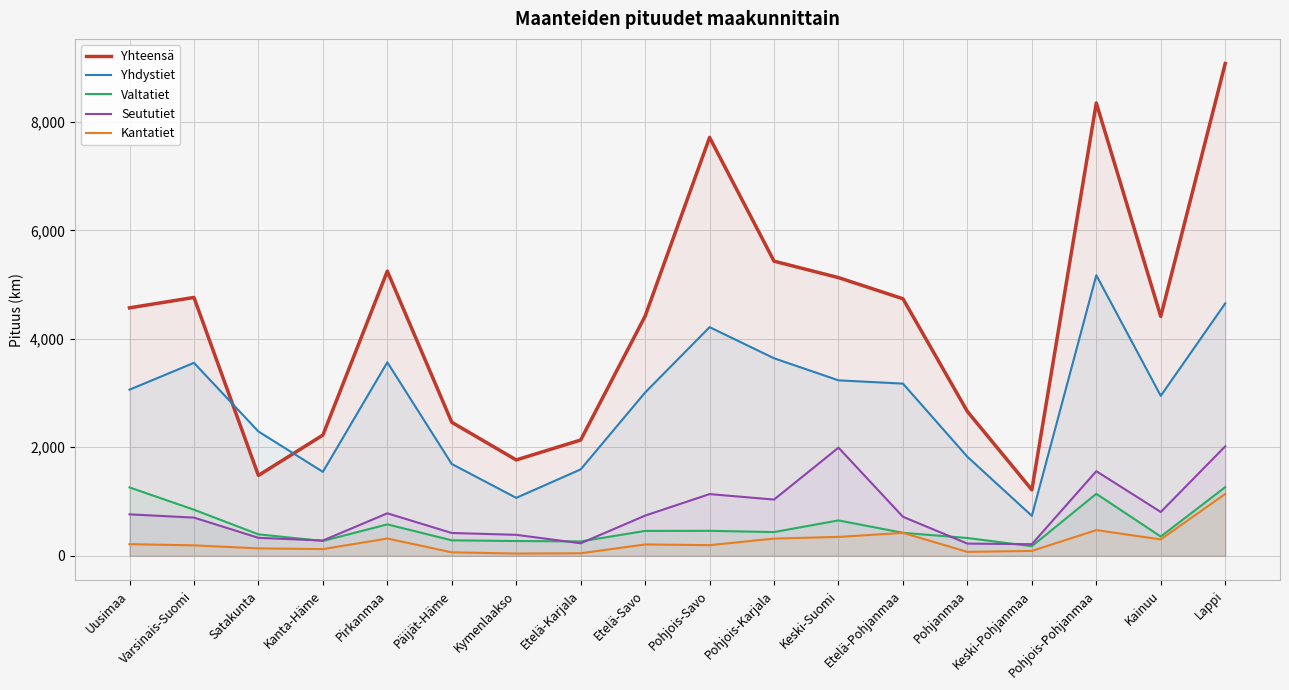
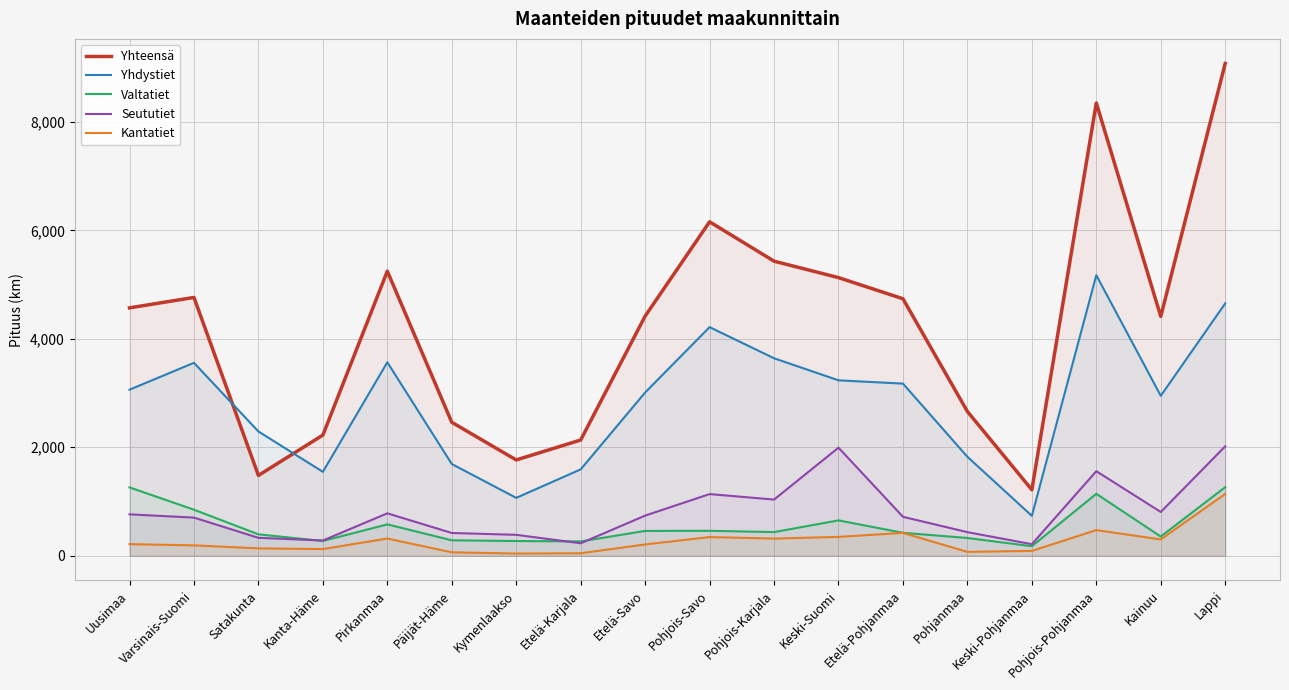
  {
    "Yhteensä": {
      "Uusimaa": "4,600",
      "Varsinais-Suomi": "4,800",
      "Satakunta": "1,500",
      "Kanta-Häme": "2,200",
      "Pirkanmaa": "5,200",
      "Päijät-Häme": "2,500",
      "Kymenlaakso": "1,800",
      "Etelä-Karjala": "2,100",
      "Etelä-Savo": "4,400",
-     "Pohjois-Savo": "7,700",
+     "Pohjois-Savo": "6,200",
      "Pohjois-Karjala": "5,400",
      "Keski-Suomi": "5,100",
      "Etelä-Pohjanmaa": "4,700",
      "Pohjanmaa": "2,700",
      "Keski-Pohjanmaa": "1,200",
      "Pohjois-Pohjanmaa": "8,300",
      "Kainuu": "4,400",
      "Lappi": "9,100"
    },
    "Yhdystiet": {
      "Uusimaa": "3,100",
      "Varsinais-Suomi": "3,600",
      "Satakunta": "2,300",
      "Kanta-Häme": "1,500",
      "Pirkanmaa": "3,600",
      "Päijät-Häme": "1,700",
      "Kymenlaakso": "1,100",
      "Etelä-Karjala": "1,600",
      "Etelä-Savo": "3,000",
      "Pohjois-Savo": "4,200",
      "Pohjois-Karjala": "3,600",
      "Keski-Suomi": "3,200",
      "Etelä-Pohjanmaa": "3,200",
      "Pohjanmaa": "1,800",
      "Keski-Pohjanmaa": "700",
      "Pohjois-Pohjanmaa": "5,200",
      "Kainuu": "2,900",
      "Lappi": "4,700"
    },
    "Valtatiet": {
      "Uusimaa": "1,300",
      "Varsinais-Suomi": "800",
      "Satakunta": "400",
      "Pirkanmaa": "600",
      "Päijät-Häme": "300",
      "Kymenlaakso": "300",
      "Etelä-Savo": "500",
      "Pohjois-Savo": "500",
      "Pohjois-Karjala": "400",
      "Keski-Suomi": "700",
      "Pohjanmaa": "300",
      "Pohjois-Pohjanmaa": "1,100",
      "Kainuu": "400",
      "Lappi": "1,300"
    },
    "Seututiet": {
      "Uusimaa": "800",
      "Varsinais-Suomi": "700",
      "Satakunta": "300",
      "Pirkanmaa": "800",
      "Päijät-Häme": "400",
      "Kymenlaakso": "400",
      "Etelä-Savo": "700",
      "Pohjois-Savo": "1,100",
      "Pohjois-Karjala": "1,000",
      "Keski-Suomi": "2,000",
      "Etelä-Pohjanmaa": "700",
-     "Pohjanmaa": "200",
+     "Pohjanmaa": "400",
      "Pohjois-Pohjanmaa": "1,600",
      "Kainuu": "800",
      "Lappi": "2,000"
    },
    "Kantatiet": {
      "Uusimaa": "200",
      "Varsinais-Suomi": "200",
      "Satakunta": "100",
      "Kanta-Häme": "100",
      "Pirkanmaa": "300",
      "Päijät-Häme": "100",
      "Kymenlaakso": "0",
      "Etelä-Karjala": "0",
      "Etelä-Savo": "200",
-     "Pohjois-Savo": "200",
+     "Pohjois-Savo": "300",
      "Pohjois-Karjala": "300",
      "Keski-Suomi": "300",
      "Pohjanmaa": "100",
      "Keski-Pohjanmaa": "100",
      "Pohjois-Pohjanmaa": "500",
      "Kainuu": "300",
      "Lappi": "1,100"
    }
  }
